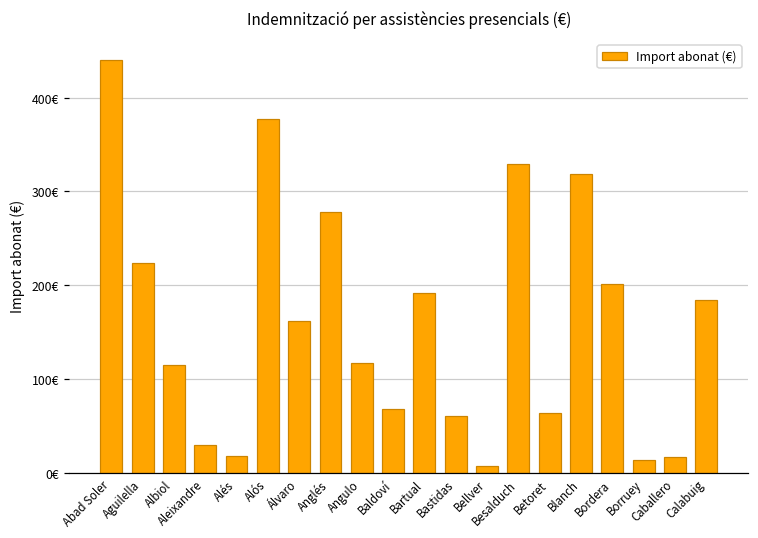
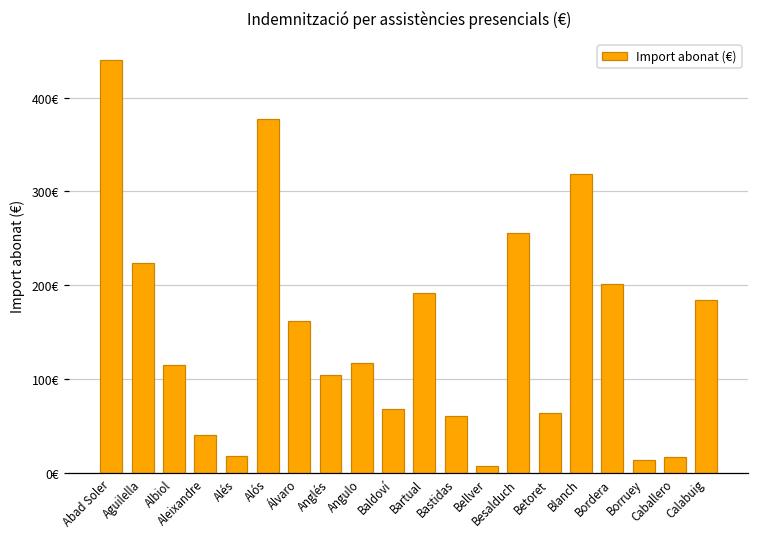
  {
    "Abad Soler": "440€",
    "Aguilella": "220€",
    "Albiol": "120€",
-   "Aleixandre": "30€",
+   "Aleixandre": "40€",
    "Alés": "20€",
    "Alós": "380€",
    "Álvaro": "160€",
-   "Anglés": "280€",
+   "Anglés": "100€",
    "Angulo": "120€",
    "Baldoví": "70€",
    "Bartual": "190€",
    "Bastidas": "60€",
    "Bellver": "10€",
-   "Besalduch": "330€",
+   "Besalduch": "260€",
    "Betoret": "60€",
    "Blanch": "320€",
    "Bordera": "200€",
    "Borruey": "10€",
    "Caballero": "20€",
    "Calabuig": "180€"
  }
